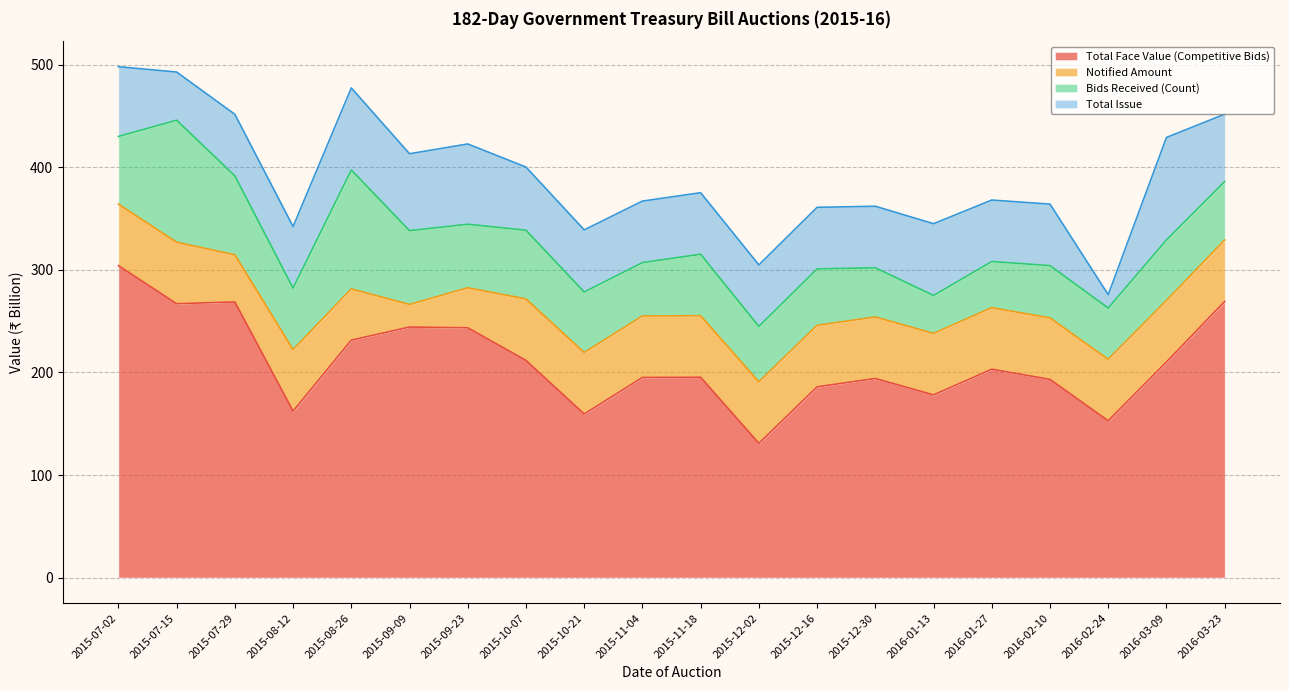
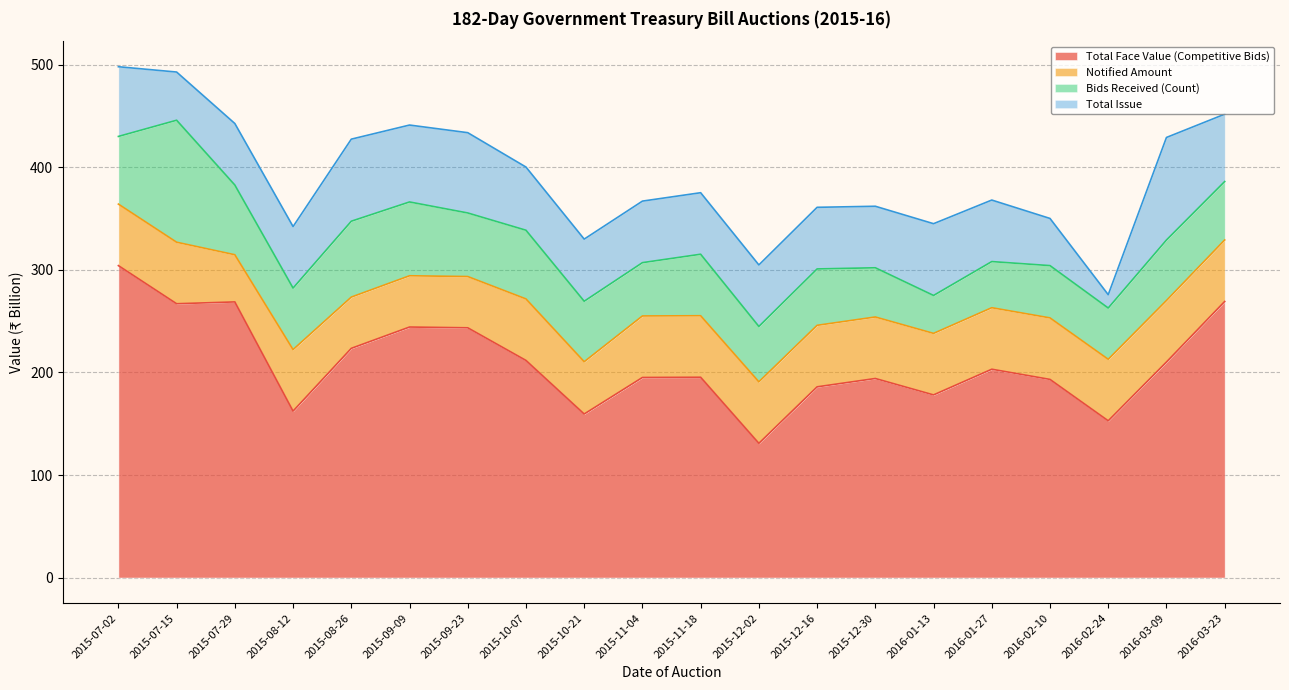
  {
    "Total Face Value (Competitive Bids)": {
      "2015-07-02": 304,
      "2015-07-15": 267,
      "2015-07-29": 269,
      "2015-08-12": 162,
-     "2015-08-26": 232,
+     "2015-08-26": 224,
      "2015-09-09": 244,
      "2015-09-23": 244,
      "2015-10-07": 212,
      "2015-10-21": 159,
      "2015-11-04": 195,
      "2015-11-18": 195,
      "2015-12-02": 131,
      "2015-12-16": 186,
      "2015-12-30": 194,
      "2016-01-13": 178,
      "2016-01-27": 203,
      "2016-02-10": 193,
      "2016-02-24": 153,
      "2016-03-09": 210,
      "2016-03-23": 269
    },
    "Notified Amount": {
      "2015-07-02": 60,
      "2015-07-15": 60,
      "2015-07-29": 46,
      "2015-08-12": 60,
      "2015-08-26": 50,
-     "2015-09-09": 22,
-     "2015-09-23": 39,
+     "2015-09-09": 50,
+     "2015-09-23": 50,
      "2015-10-07": 60,
-     "2015-10-21": 60,
+     "2015-10-21": 51,
      "2015-11-04": 60,
      "2015-11-18": 60,
      "2015-12-02": 60,
      "2015-12-16": 60,
      "2015-12-30": 60,
      "2016-01-13": 60,
      "2016-01-27": 60,
      "2016-02-10": 60,
      "2016-02-24": 60,
      "2016-03-09": 60,
      "2016-03-23": 60
    },
    "Bids Received (Count)": {
      "2015-07-02": 66,
      "2015-07-15": 119,
-     "2015-07-29": 77,
+     "2015-07-29": 68,
      "2015-08-12": 60,
-     "2015-08-26": 116,
+     "2015-08-26": 74,
      "2015-09-09": 72,
      "2015-09-23": 62,
      "2015-10-07": 67,
      "2015-10-21": 59,
      "2015-11-04": 52,
      "2015-11-18": 60,
      "2015-12-02": 54,
      "2015-12-16": 55,
      "2015-12-30": 48,
      "2016-01-13": 37,
      "2016-01-27": 45,
      "2016-02-10": 51,
      "2016-02-24": 50,
      "2016-03-09": 59,
      "2016-03-23": 57
    },
    "Total Issue": {
      "2015-07-02": 68,
      "2015-07-15": 47,
      "2015-07-29": 60,
      "2015-08-12": 60,
      "2015-08-26": 80,
      "2015-09-09": 75,
      "2015-09-23": 78,
      "2015-10-07": 62,
      "2015-10-21": 61,
      "2015-11-04": 60,
      "2015-11-18": 60,
      "2015-12-02": 60,
      "2015-12-16": 60,
      "2015-12-30": 60,
      "2016-01-13": 70,
      "2016-01-27": 60,
-     "2016-02-10": 60,
+     "2016-02-10": 46,
      "2016-02-24": 13,
      "2016-03-09": 100,
      "2016-03-23": 66
    }
  }
